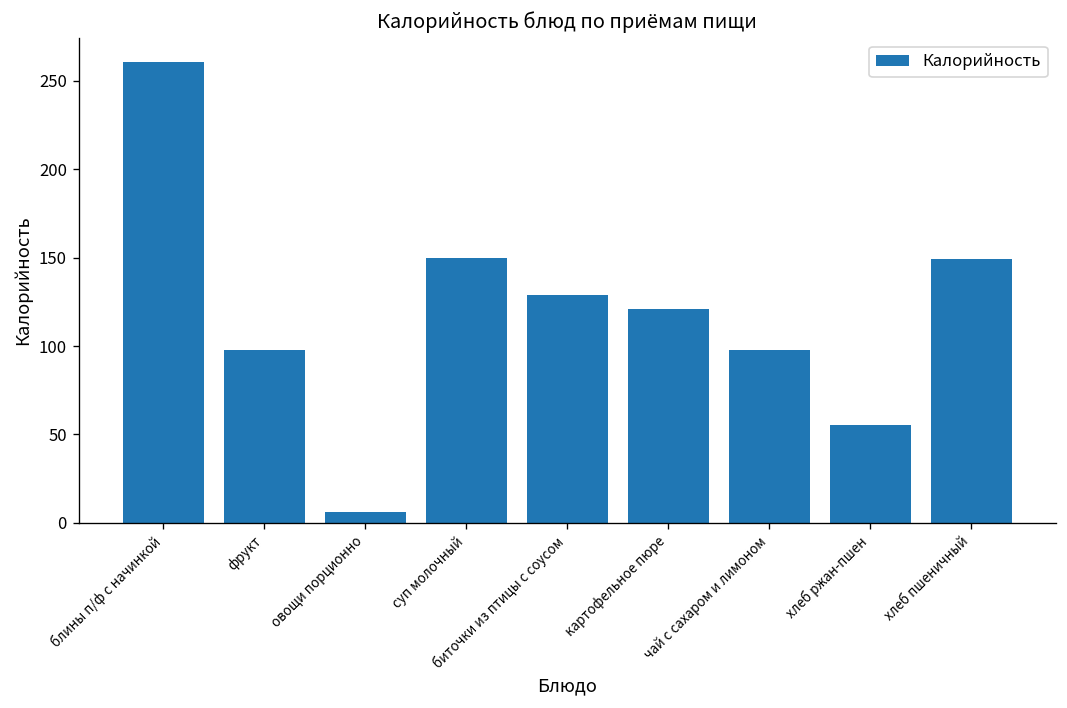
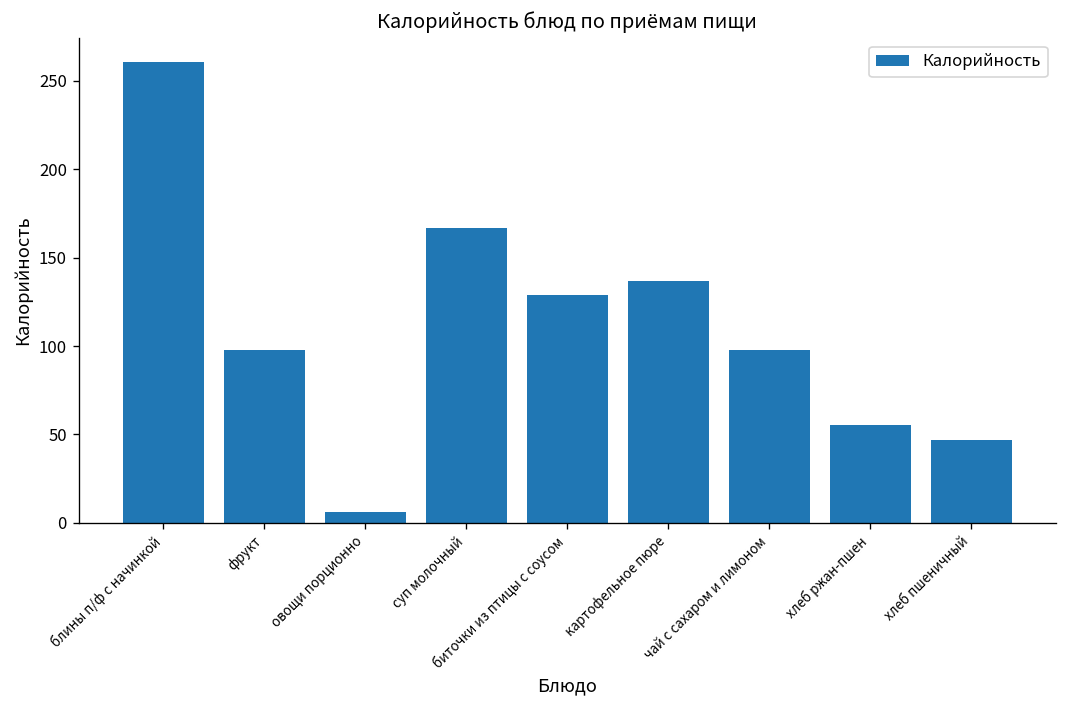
  {
    "блины п/ф с начинкой": 261,
    "фрукт": 98,
    "овощи порционно": 6,
-   "суп молочный": 150,
+   "суп молочный": 167,
    "биточки из птицы с соусом": 129,
-   "картофельное пюре": 121,
+   "картофельное пюре": 137,
    "чай с сахаром и лимоном": 98,
    "хлеб ржан-пшен": 55,
-   "хлеб пшеничный": 149
+   "хлеб пшеничный": 47
  }
